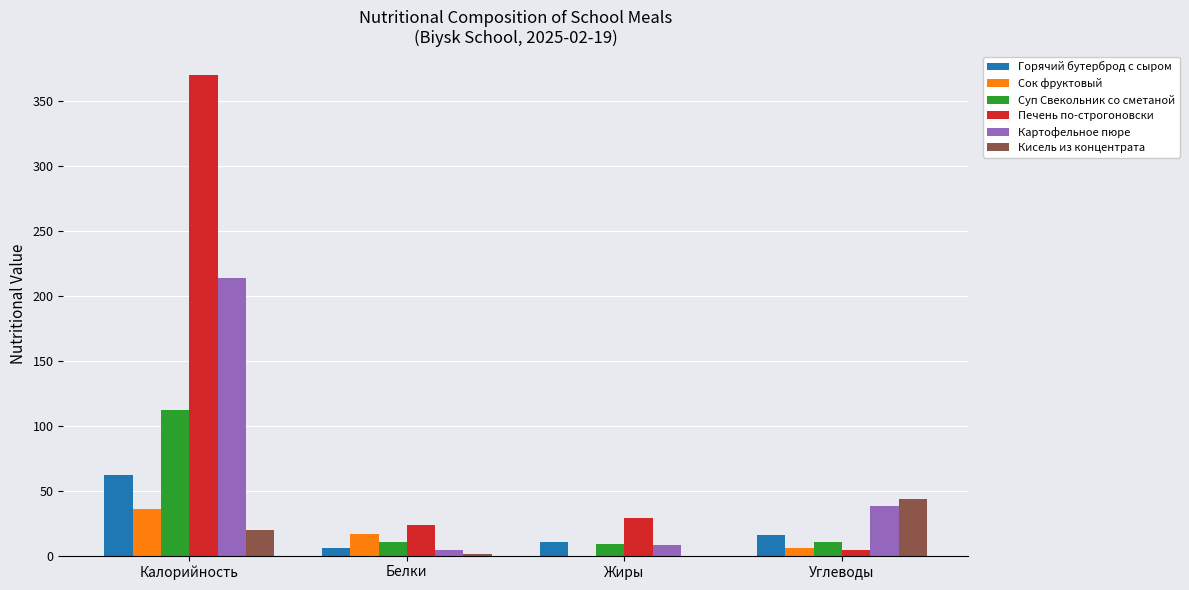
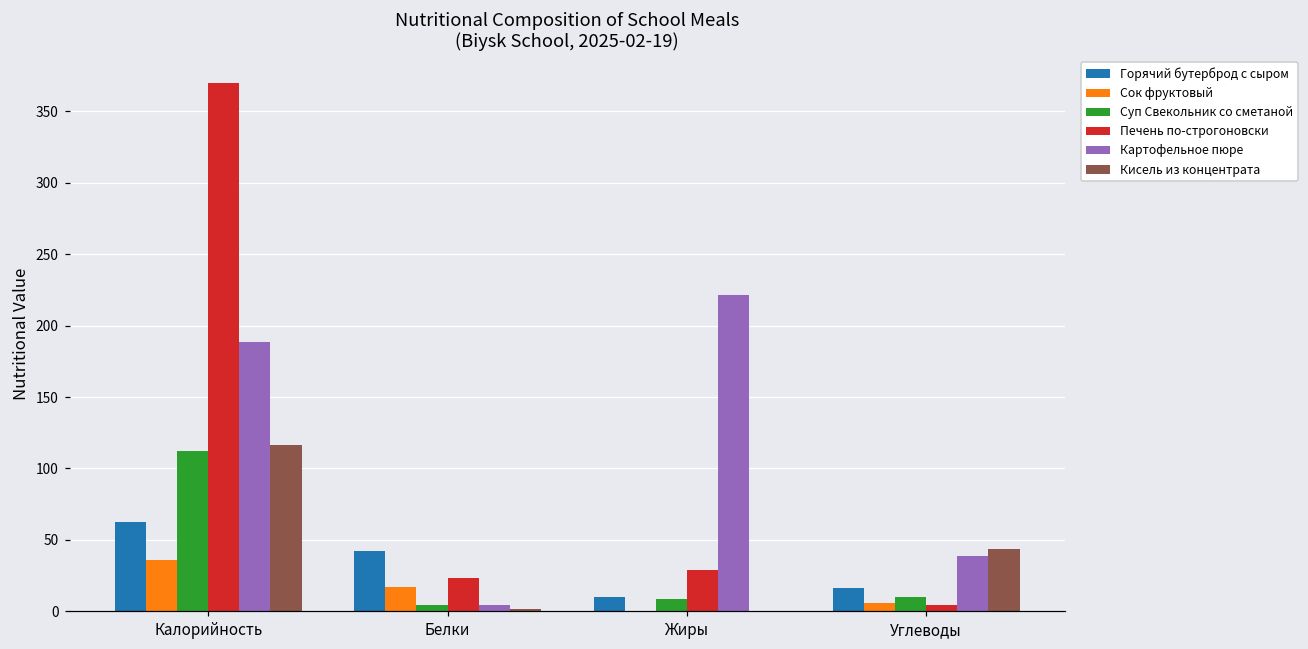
  {
    "Горячий бутерброд с сыром": {
      "Калорийность": 62,
-     "Белки": 6,
+     "Белки": 42,
      "Жиры": 10,
      "Углеводы": 16
    },
    "Сок фруктовый": {
      "Калорийность": 36,
      "Белки": 17,
      "Углеводы": 6
    },
    "Суп Свекольник со сметаной": {
      "Калорийность": 112,
-     "Белки": 11,
+     "Белки": 5,
      "Жиры": 9,
      "Углеводы": 10
    },
    "Печень по-строгоновски": {
      "Калорийность": 370,
      "Белки": 23,
      "Жиры": 29,
      "Углеводы": 5
    },
    "Картофельное пюре": {
-     "Калорийность": 214,
+     "Калорийность": 188,
      "Белки": 4,
-     "Жиры": 8,
+     "Жиры": 222,
      "Углеводы": 38
    },
    "Кисель из концентрата": {
-     "Калорийность": 20,
+     "Калорийность": 116,
      "Жиры": 0,
      "Углеводы": 44
    }
  }
